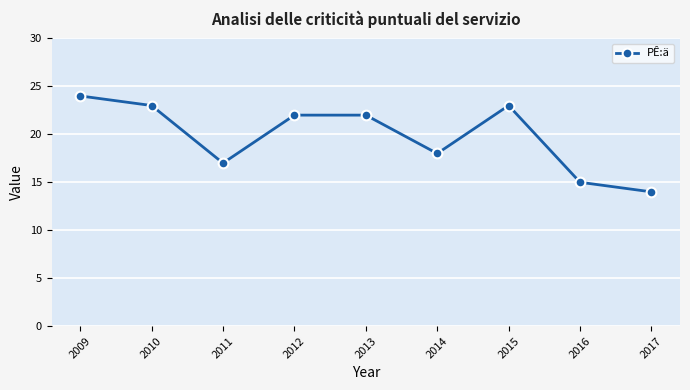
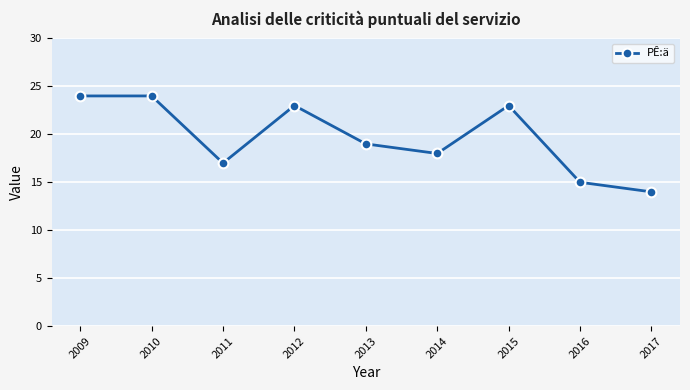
  {
    "2009": 24,
-   "2010": 23,
+   "2010": 24,
    "2011": 17,
-   "2012": 22,
-   "2013": 22,
+   "2012": 23,
+   "2013": 19,
    "2014": 18,
    "2015": 23,
    "2016": 15,
    "2017": 14
  }
